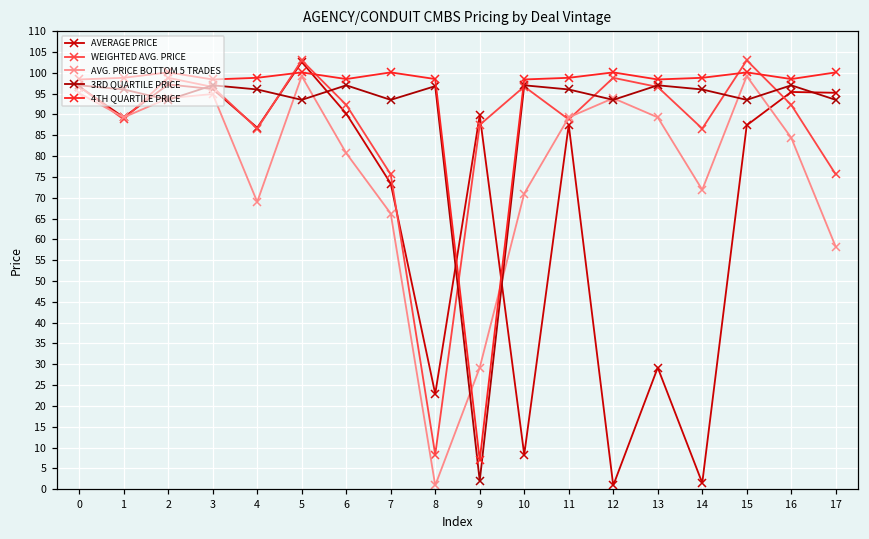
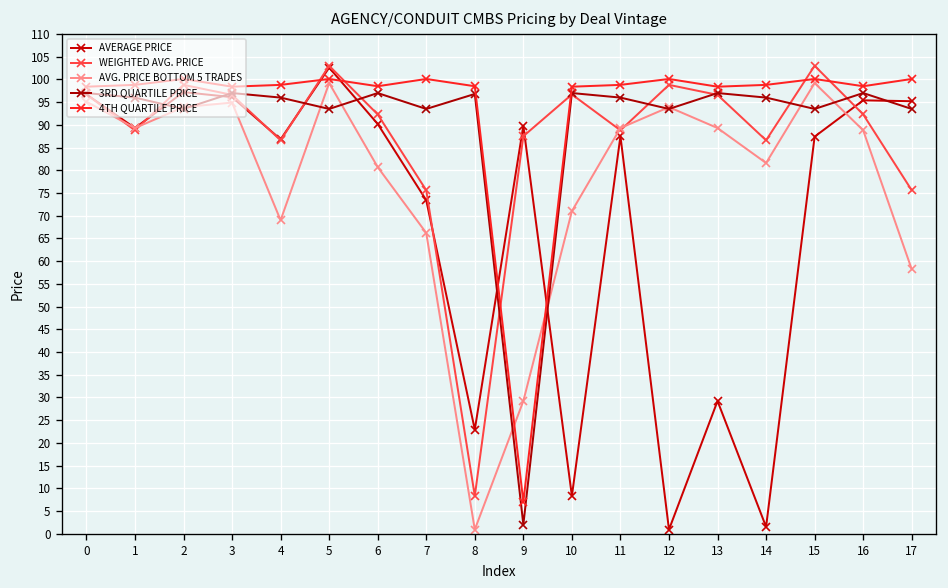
  {
    "AVG. PRICE BOTTOM 5 TRADES": {
      "4": 69,
      "5": 99,
      "6": 81,
      "7": 66,
      "8": 1,
      "9": 29,
      "10": 71,
      "13": 89,
-     "14": 72,
+     "14": 82,
      "15": 99,
-     "16": 84,
+     "16": 89,
      "17": 58
    }
  }
